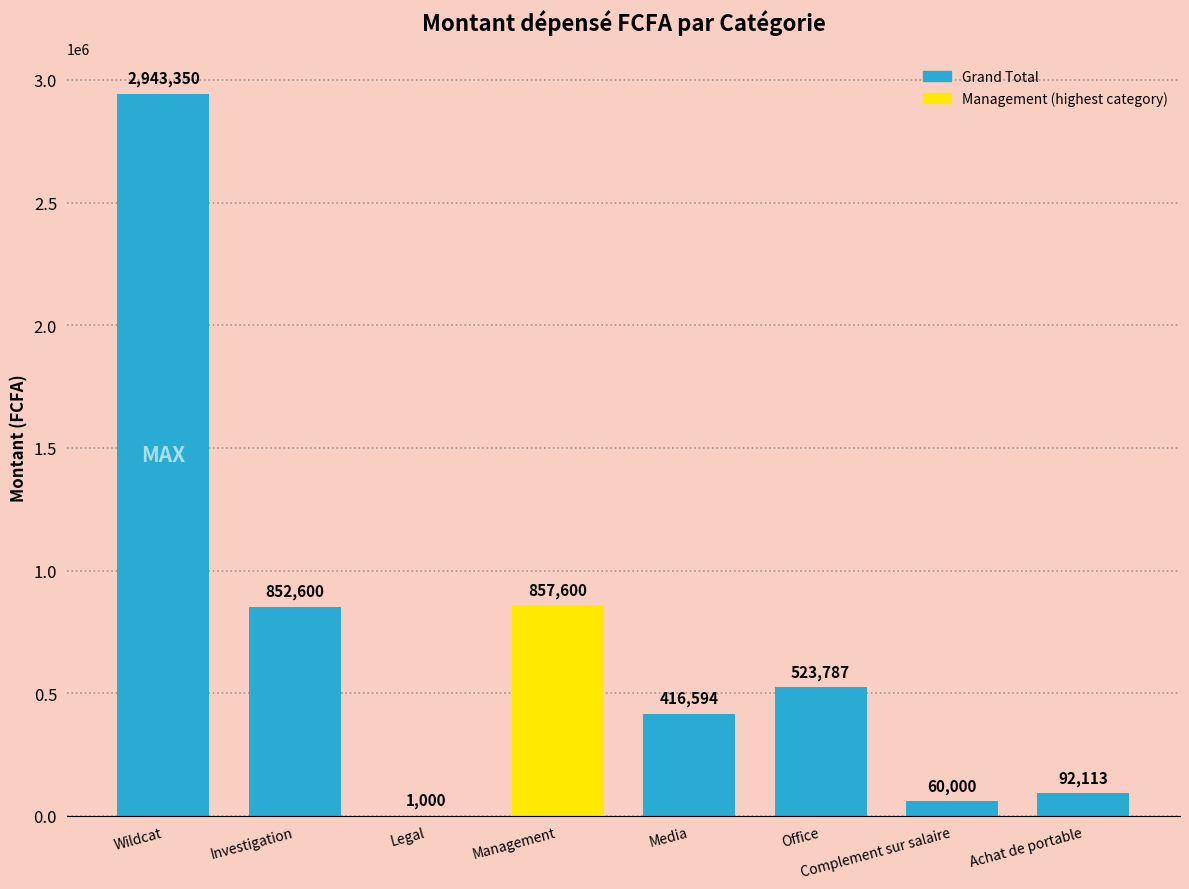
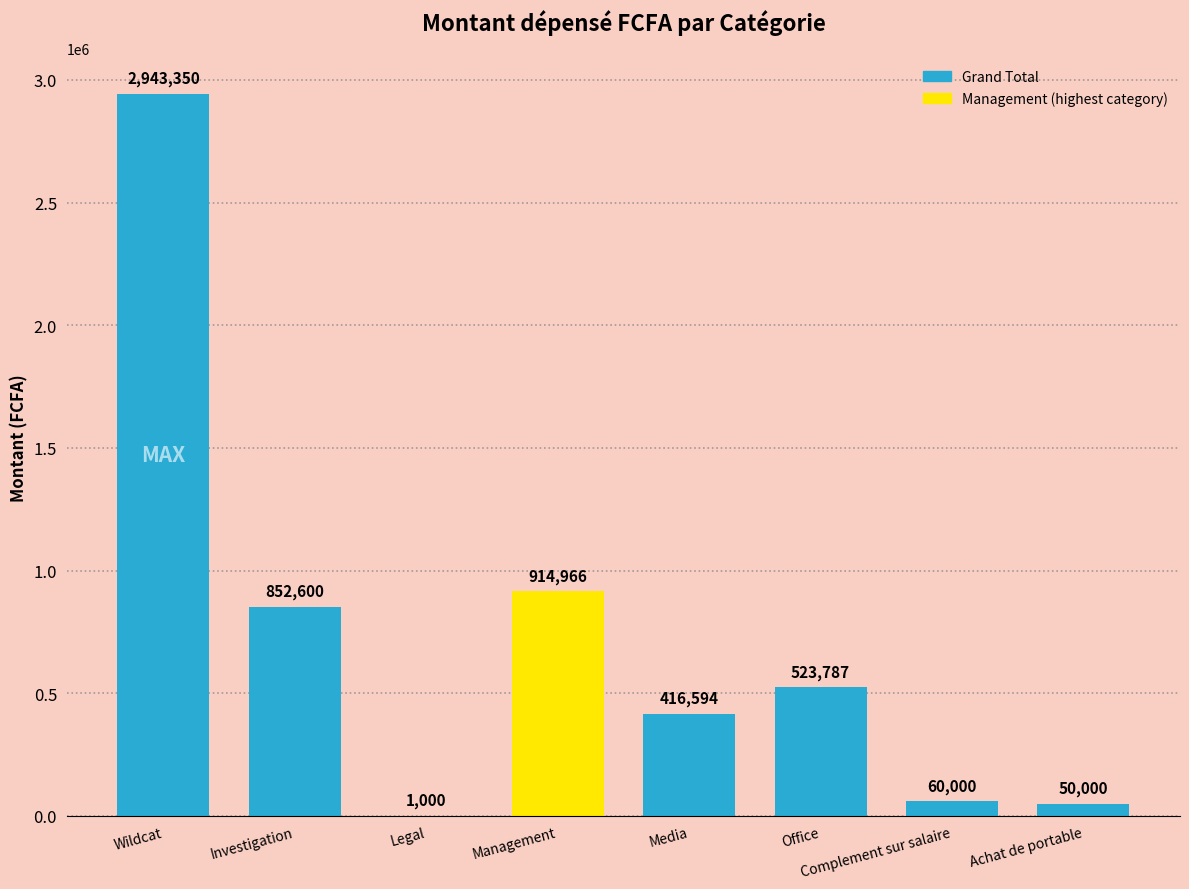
  {
    "Wildcat": "2,943,350",
    "Investigation": "852,600",
    "Legal": "1,000",
-   "Management": "857,600",
+   "Management": "914,966",
    "Media": "416,594",
    "Office": "523,787",
    "Complement sur salaire": "60,000",
-   "Achat de portable": "92,113"
+   "Achat de portable": "50,000"
  }
